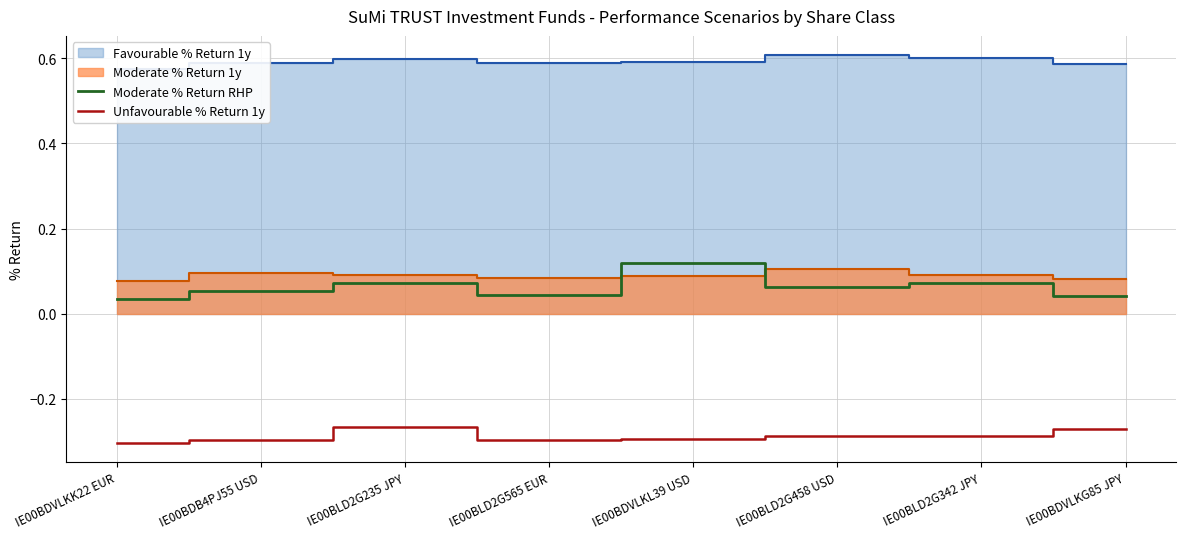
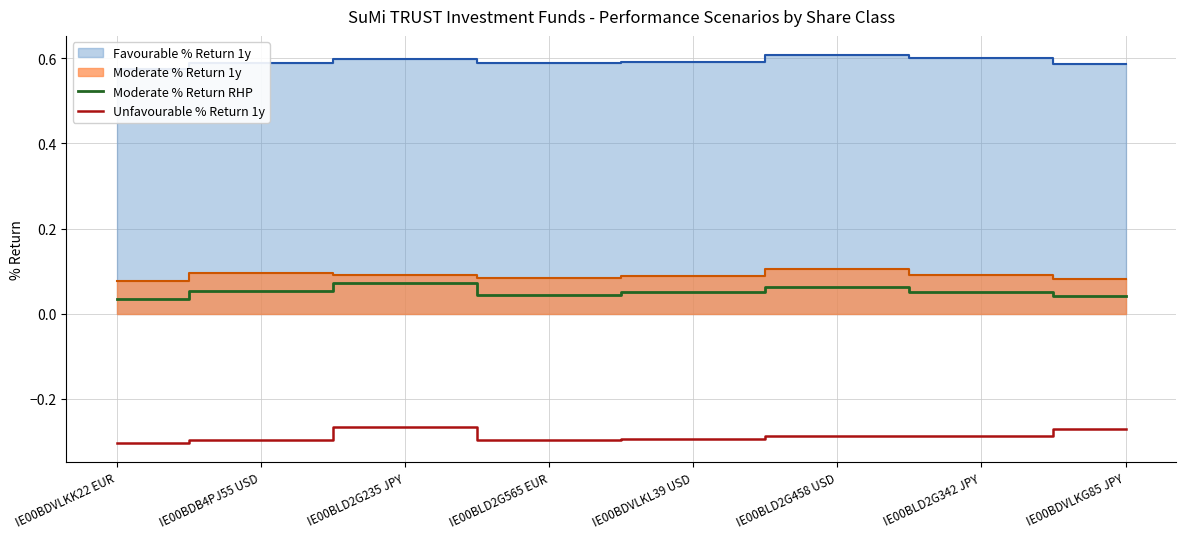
  {
    "Moderate % Return RHP": {
      "IE00BDVLKK22 EUR": 0.04,
      "IE00BDB4PJ55 USD": 0.05,
      "IE00BLD2G235 JPY": 0.07,
      "IE00BLD2G565 EUR": 0.04,
-     "IE00BDVLKL39 USD": 0.12,
+     "IE00BDVLKL39 USD": 0.05,
      "IE00BLD2G458 USD": 0.06,
-     "IE00BLD2G342 JPY": 0.07,
+     "IE00BLD2G342 JPY": 0.05,
      "IE00BDVLKG85 JPY": 0.04
    },
    "Unfavourable % Return 1y": {
      "IE00BDVLKK22 EUR": -0.30,
      "IE00BDB4PJ55 USD": -0.30,
      "IE00BLD2G235 JPY": -0.27,
      "IE00BLD2G565 EUR": -0.30,
      "IE00BDVLKL39 USD": -0.29,
      "IE00BLD2G458 USD": -0.29,
      "IE00BLD2G342 JPY": -0.29,
      "IE00BDVLKG85 JPY": -0.27
    }
  }
